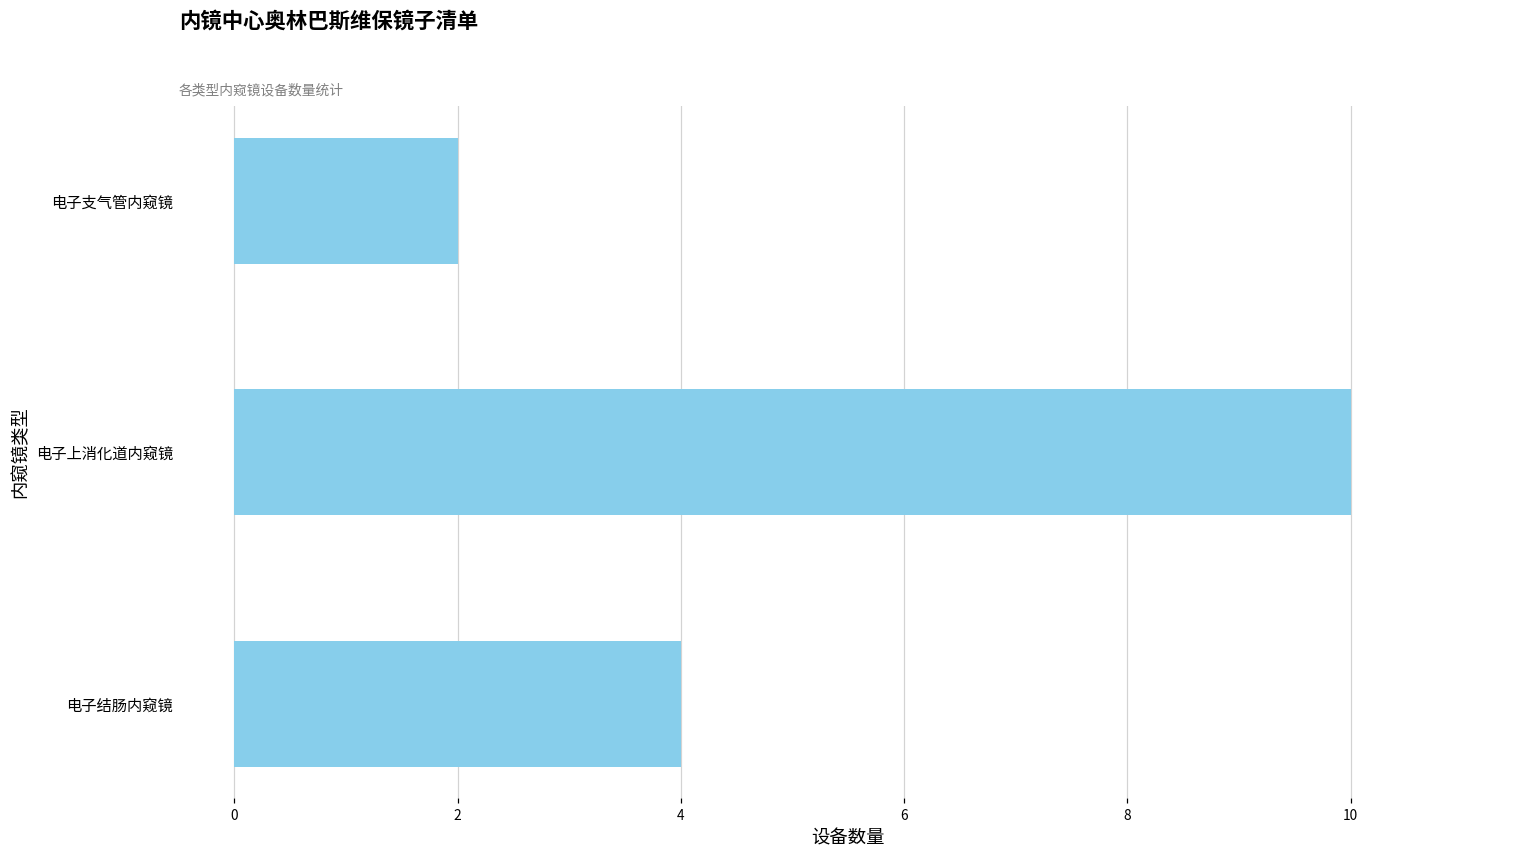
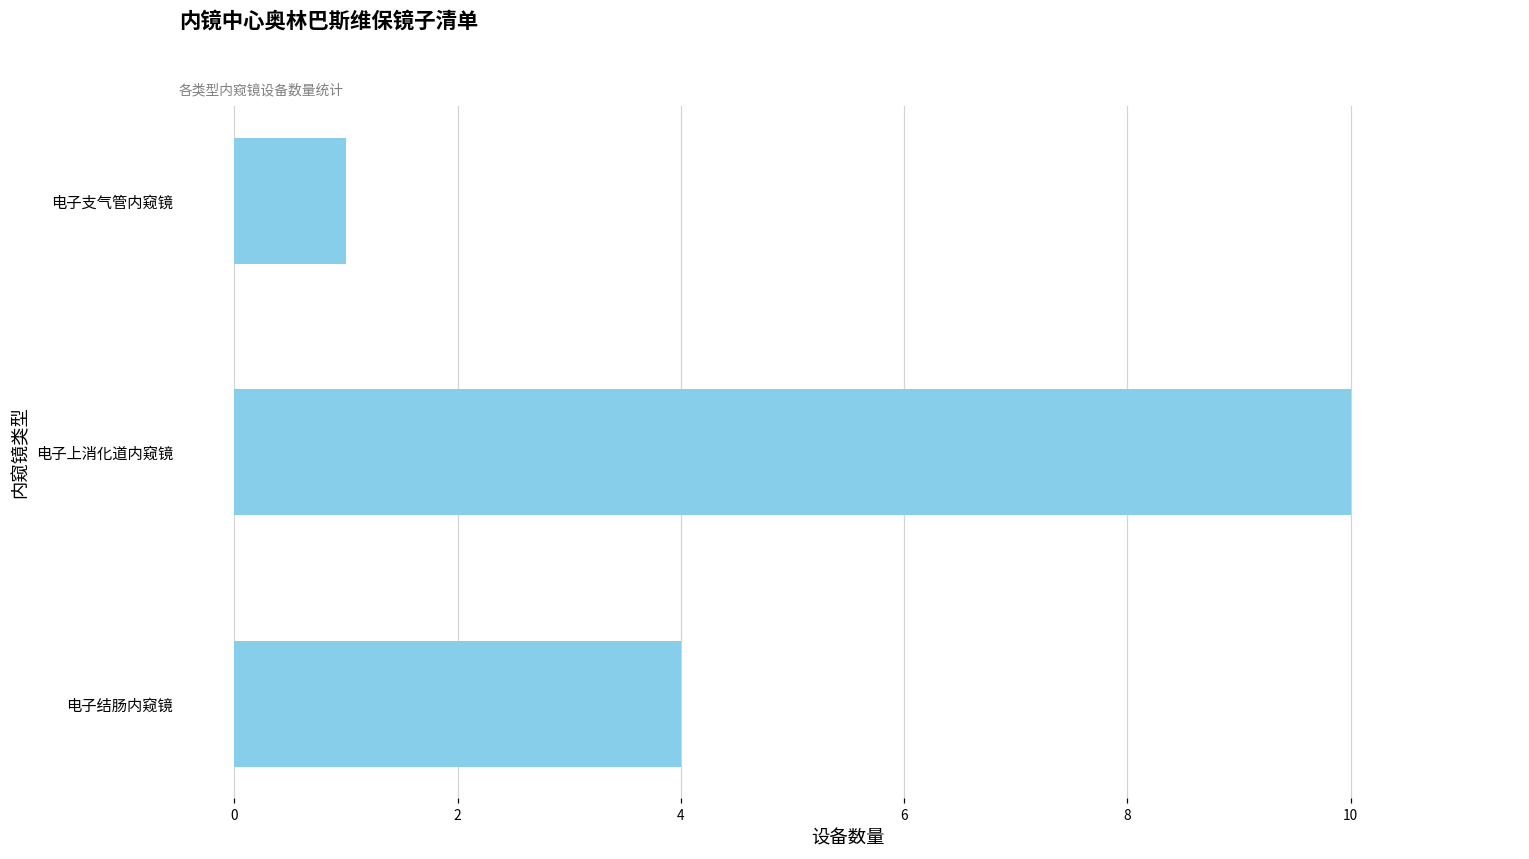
  {
-   "电子支气管内窥镜": 2,
+   "电子支气管内窥镜": 1,
    "电子上消化道内窥镜": 10,
    "电子结肠内窥镜": 4
  }
